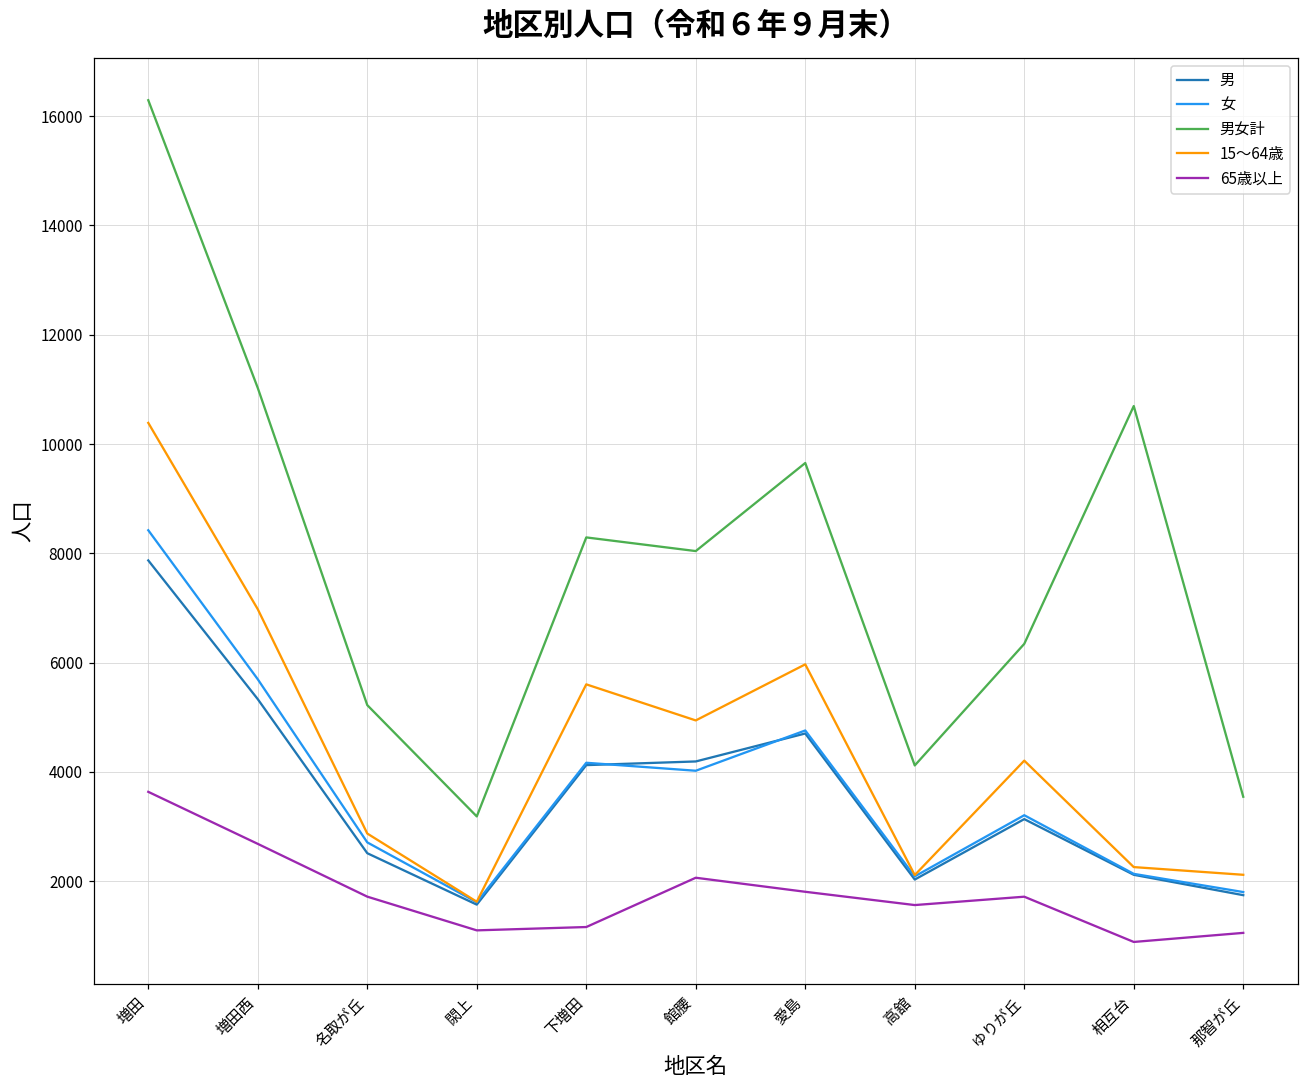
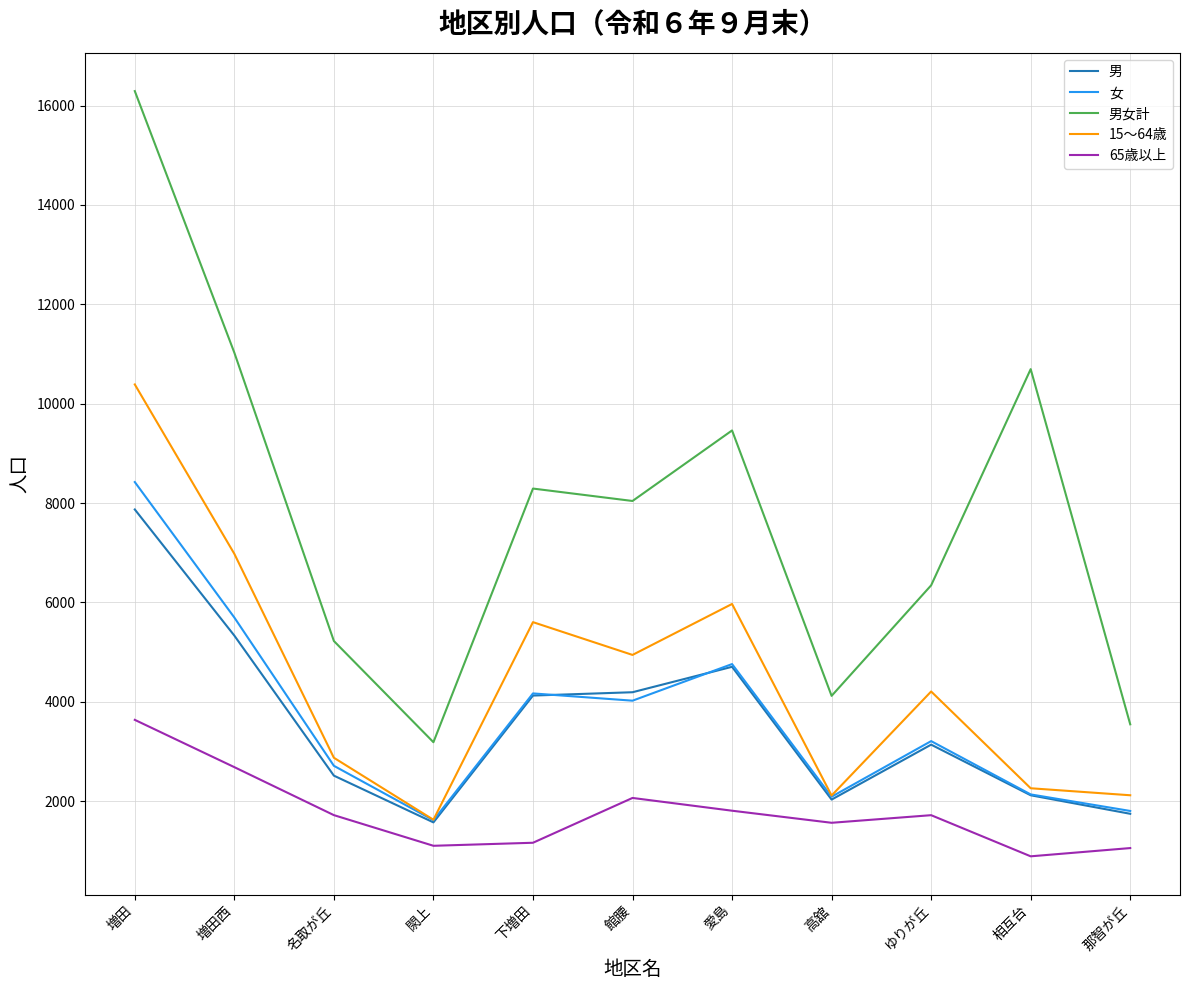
  {
    "男": {
      "増田": 7900,
      "増田西": 5300,
      "名取が丘": 2500,
      "館腰": 4200,
      "愛島": 4700,
      "高舘": 2000,
      "ゆりが丘": 3100,
      "那智が丘": 1700
    },
    "女": {
      "増田": 8400,
      "増田西": 5700,
      "名取が丘": 2700,
      "館腰": 4000,
      "愛島": 4800,
      "ゆりが丘": 3200,
      "那智が丘": 1800
    },
    "男女計": {
      "増田": 16300,
      "増田西": 11000,
      "名取が丘": 5200,
      "閖上": 3200,
      "下増田": 8300,
      "館腰": 8000,
-     "愛島": 9700,
+     "愛島": 9500,
      "高舘": 4100,
      "ゆりが丘": 6300,
      "相互台": 10700,
      "那智が丘": 3500
    },
    "15～64歳": {
      "増田": 10400,
      "増田西": 7000,
      "名取が丘": 2900,
      "下増田": 5600,
      "館腰": 4900,
      "愛島": 6000,
      "ゆりが丘": 4200,
      "相互台": 2300,
      "那智が丘": 2100
    },
    "65歳以上": {
      "増田": 3600,
      "増田西": 2700,
      "名取が丘": 1700,
      "閖上": 1100,
      "下増田": 1200,
      "館腰": 2100,
      "愛島": 1800,
      "高舘": 1600,
      "ゆりが丘": 1700,
      "相互台": 900,
      "那智が丘": 1100
    }
  }
